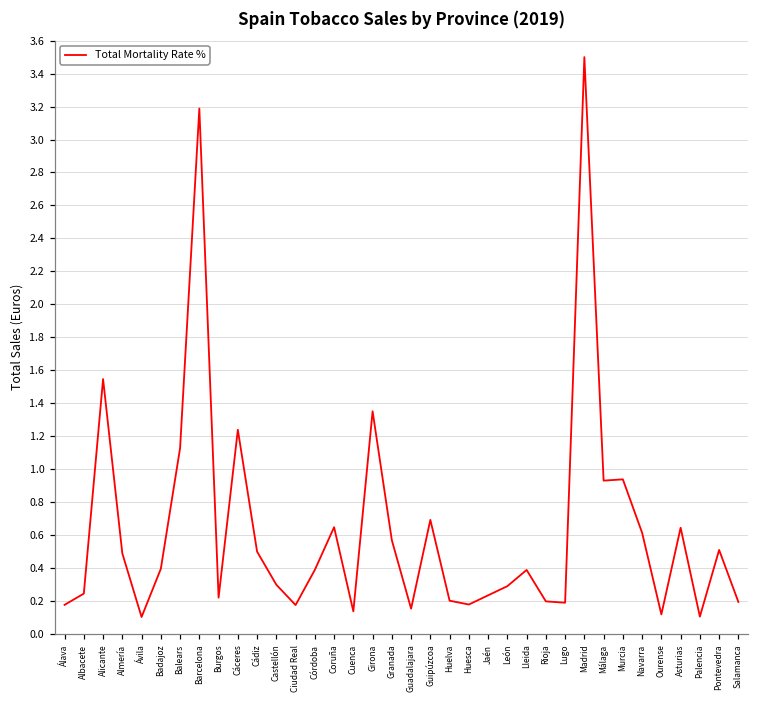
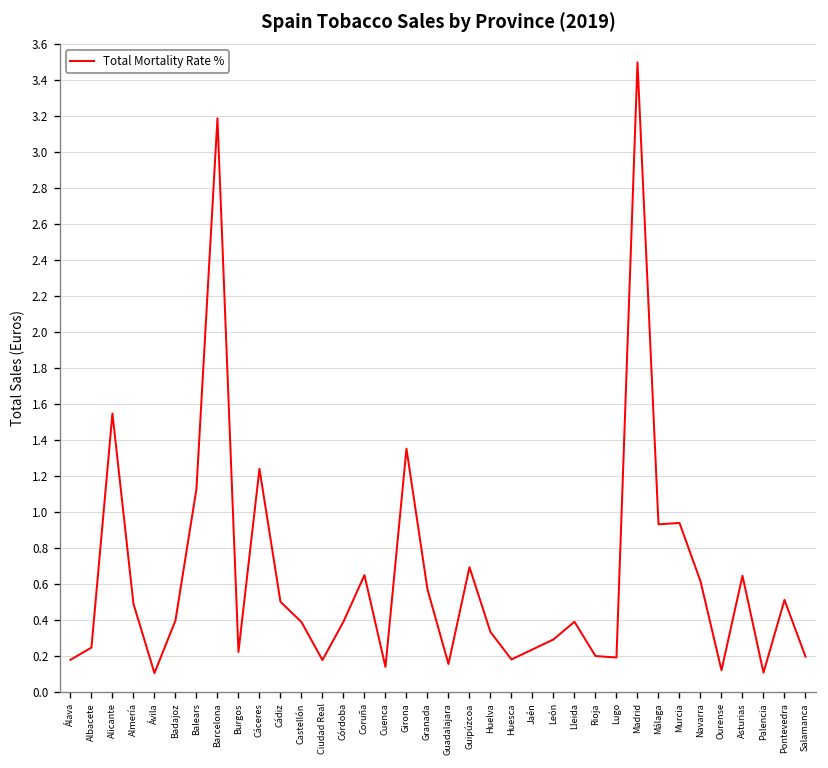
  {
    "Álava": 0.18,
    "Albacete": 0.24,
    "Alicante": 1.55,
    "Almería": 0.49,
    "Ávila": 0.10,
    "Badajoz": 0.39,
    "Balears": 1.13,
    "Barcelona": 3.19,
    "Burgos": 0.22,
    "Cáceres": 1.24,
    "Cádiz": 0.50,
-   "Castellón": 0.30,
+   "Castellón": 0.39,
    "Ciudad Real": 0.18,
    "Córdoba": 0.39,
    "Coruña": 0.65,
    "Cuenca": 0.14,
    "Girona": 1.35,
    "Granada": 0.57,
    "Guadalajara": 0.15,
    "Guipúzcoa": 0.69,
-   "Huelva": 0.20,
+   "Huelva": 0.33,
    "Huesca": 0.18,
    "Jaén": 0.23,
    "León": 0.29,
    "Lleida": 0.39,
    "Rioja": 0.20,
    "Lugo": 0.19,
    "Madrid": 3.50,
    "Málaga": 0.93,
    "Murcia": 0.94,
    "Navarra": 0.61,
    "Ourense": 0.12,
    "Asturias": 0.64,
    "Palencia": 0.10,
    "Pontevedra": 0.51,
    "Salamanca": 0.19
  }
